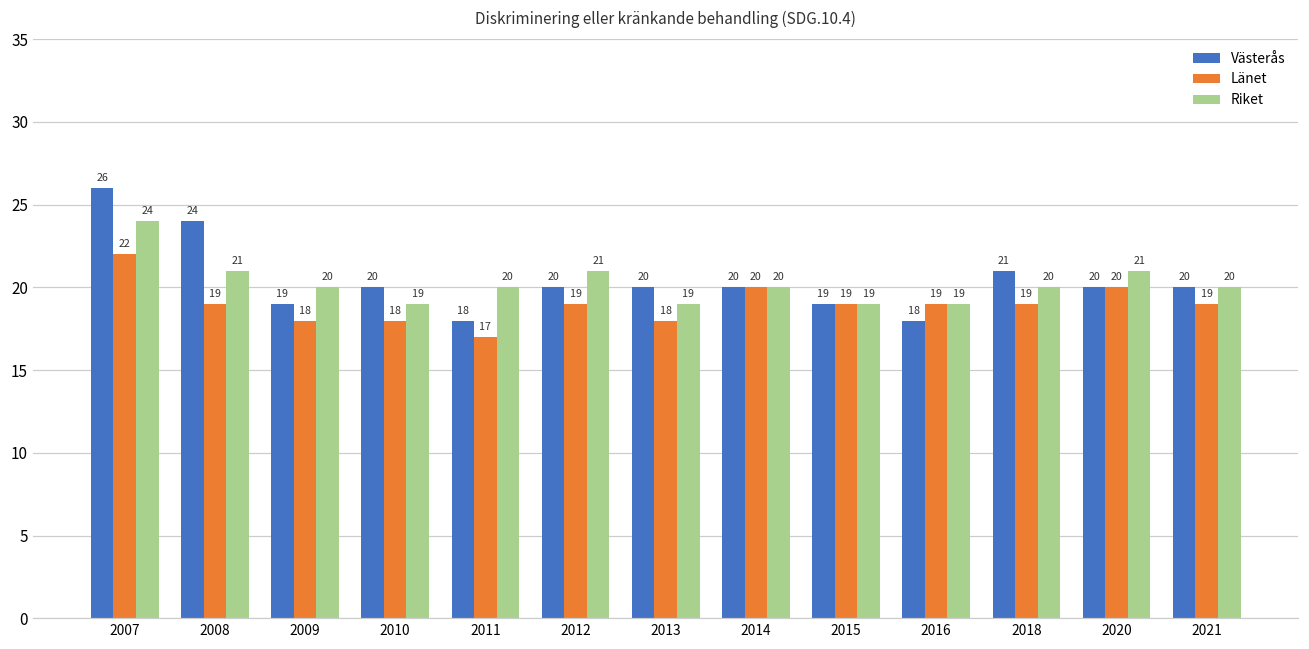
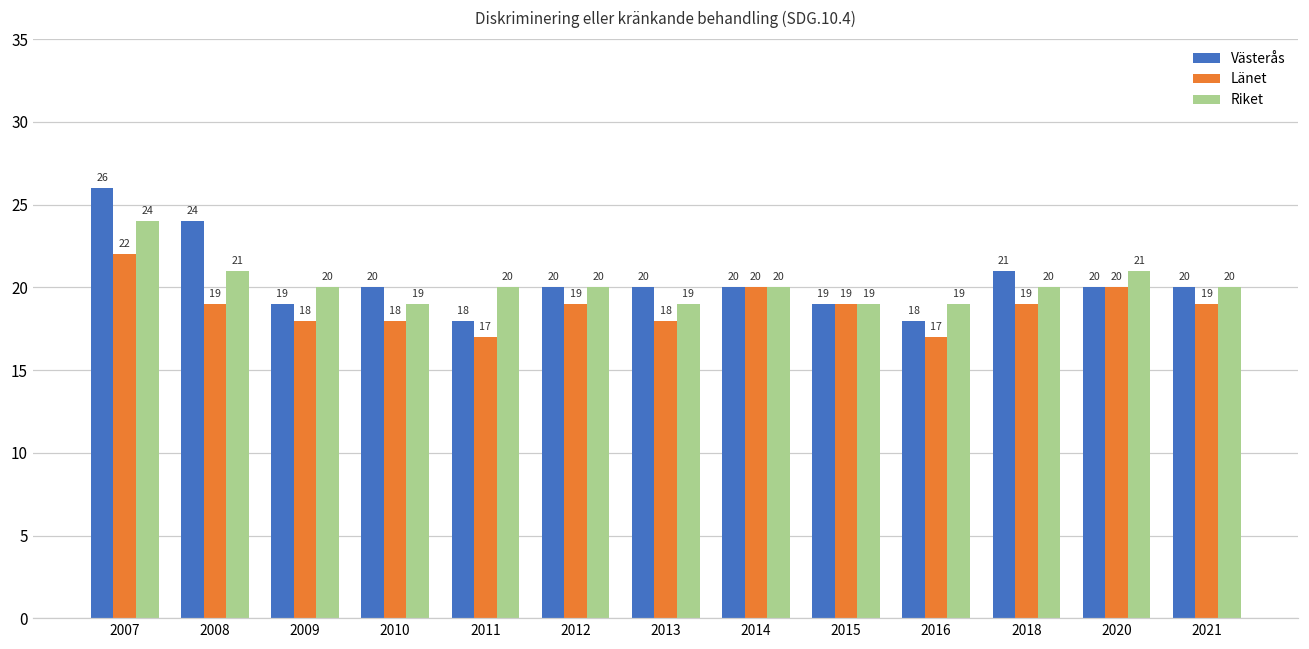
  {
    "Västerås": {
      "2007": 26,
      "2008": 24,
      "2009": 19,
      "2010": 20,
      "2011": 18,
      "2012": 20,
      "2013": 20,
      "2014": 20,
      "2015": 19,
      "2016": 18,
      "2018": 21,
      "2020": 20,
      "2021": 20
    },
    "Länet": {
      "2007": 22,
      "2008": 19,
      "2009": 18,
      "2010": 18,
      "2011": 17,
      "2012": 19,
      "2013": 18,
      "2014": 20,
      "2015": 19,
-     "2016": 19,
+     "2016": 17,
      "2018": 19,
      "2020": 20,
      "2021": 19
    },
    "Riket": {
      "2007": 24,
      "2008": 21,
      "2009": 20,
      "2010": 19,
      "2011": 20,
-     "2012": 21,
+     "2012": 20,
      "2013": 19,
      "2014": 20,
      "2015": 19,
      "2016": 19,
      "2018": 20,
      "2020": 21,
      "2021": 20
    }
  }
